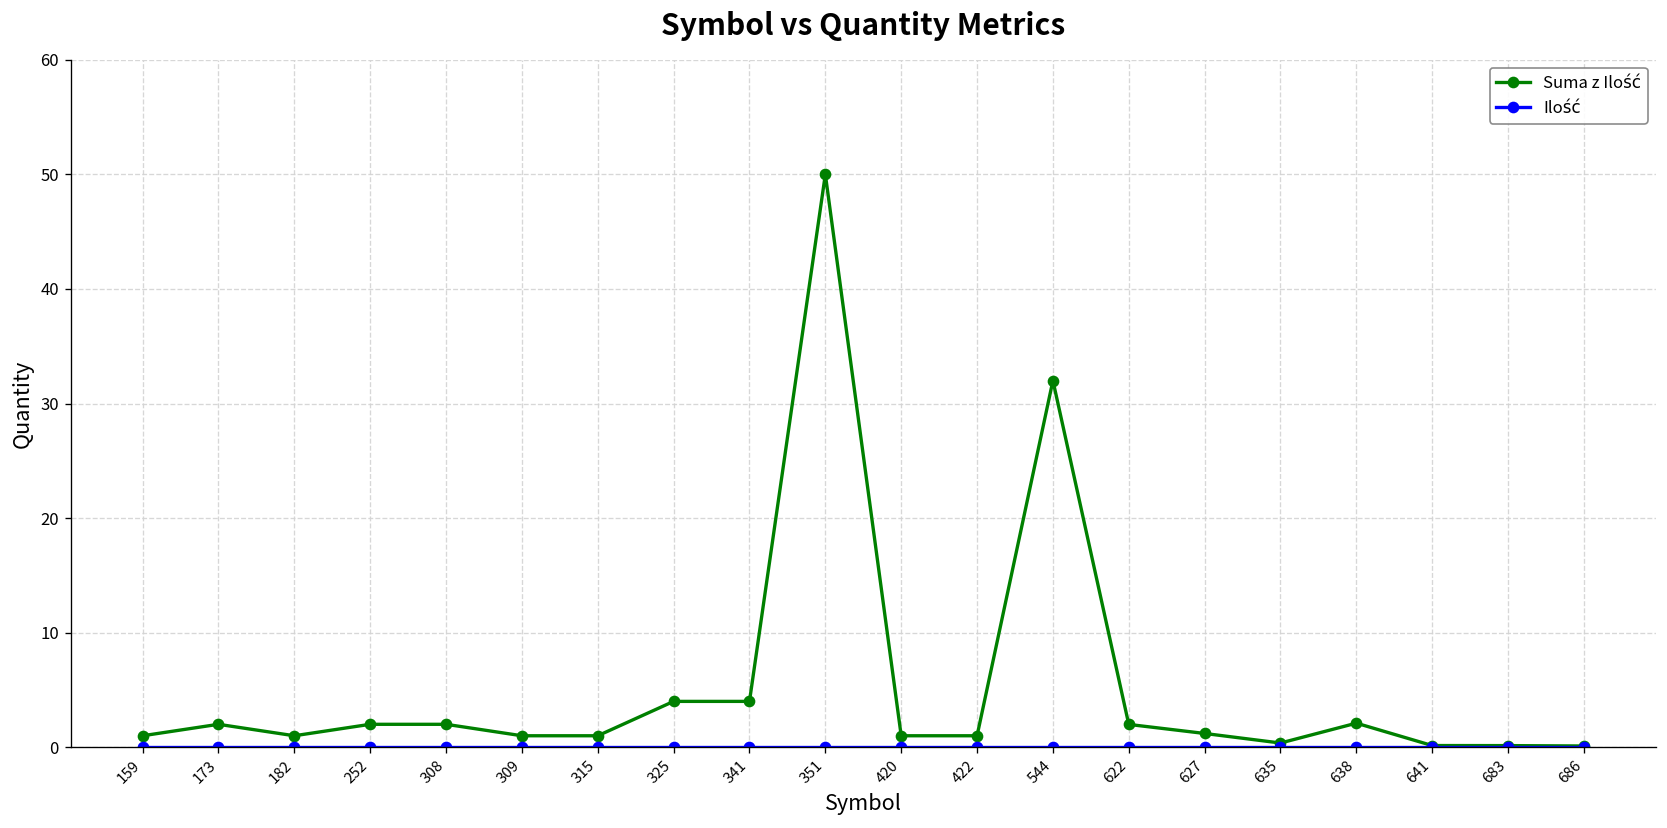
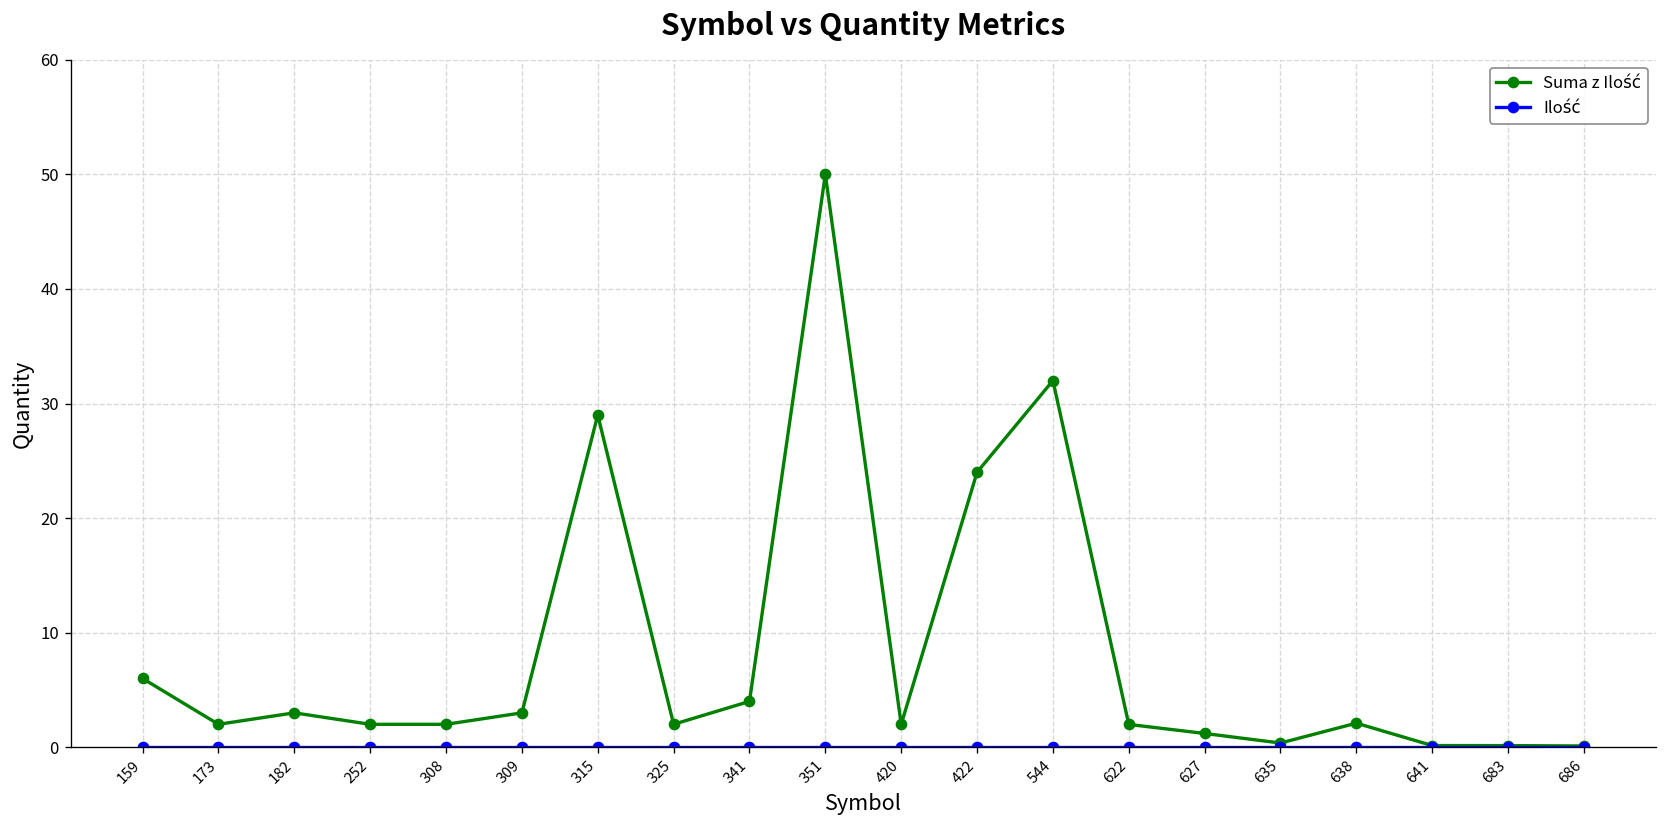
  {
    "Suma z Ilość": {
-     "159": 1,
+     "159": 6,
      "173": 2,
-     "182": 1,
+     "182": 3,
      "252": 2,
      "308": 2,
-     "309": 1,
-     "315": 1,
-     "325": 4,
+     "309": 3,
+     "315": 29,
+     "325": 2,
      "341": 4,
      "351": 50,
-     "420": 1,
-     "422": 1,
+     "420": 2,
+     "422": 24,
      "544": 32,
      "622": 2,
      "627": 1,
      "635": 0,
      "638": 2
    },
    "Ilość": {
      "159": 0,
      "173": 0,
      "182": 0,
      "252": 0,
      "308": 0,
      "309": 0,
      "315": 0,
      "325": 0,
      "341": 0,
      "351": 0,
      "420": 0,
      "422": 0,
      "544": 0,
      "622": 0,
      "627": 0,
      "635": 0,
      "638": 0
    }
  }
